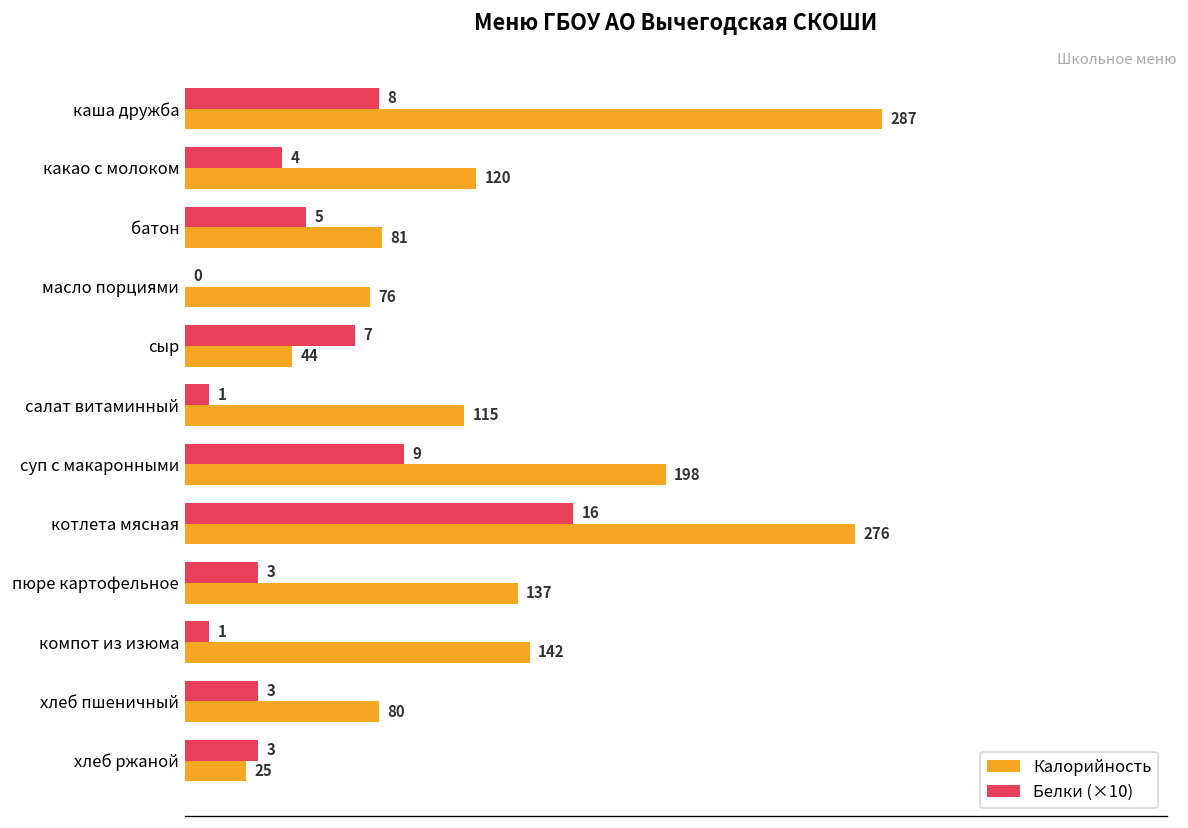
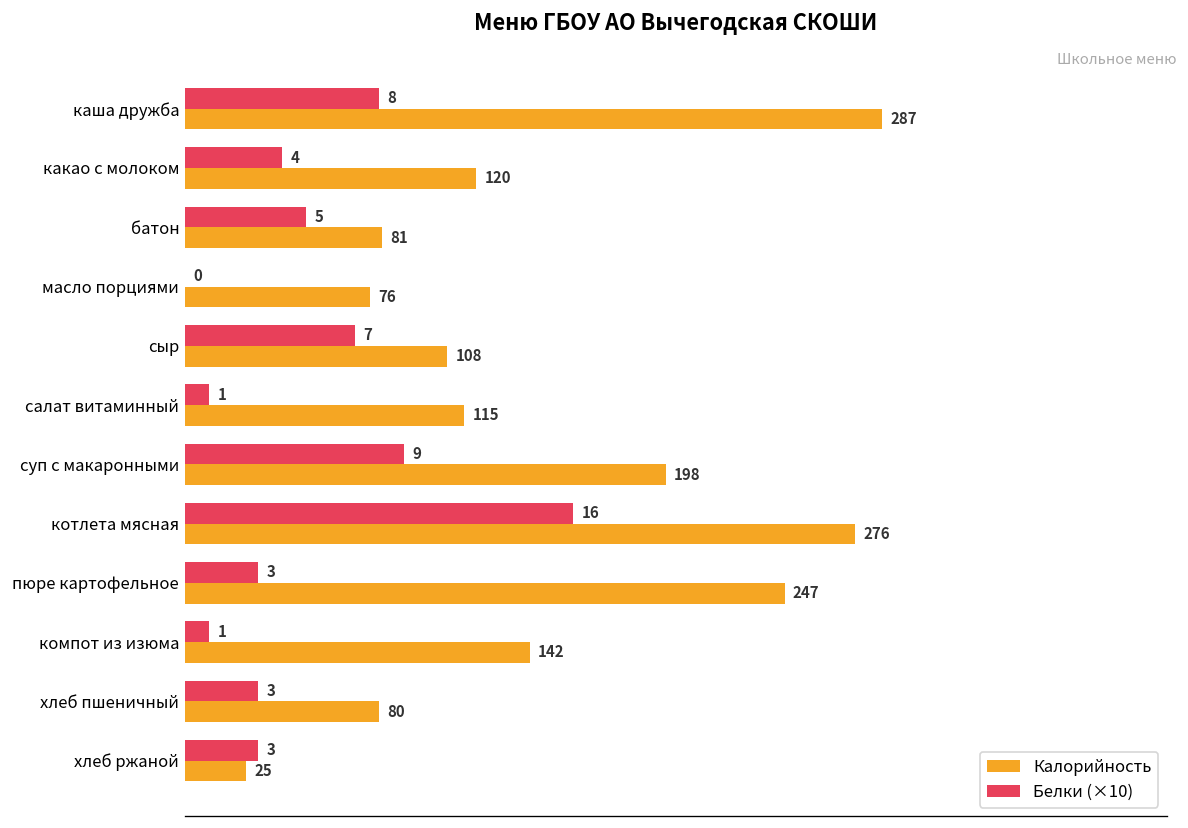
  {
    "Калорийность": {
      "каша дружба": 287,
      "какао с молоком": 120,
      "батон": 81,
      "масло порциями": 76,
-     "сыр": 44,
+     "сыр": 108,
      "салат витаминный": 115,
      "суп с макаронными": 198,
      "котлета мясная": 276,
-     "пюре картофельное": 137,
+     "пюре картофельное": 247,
      "компот из изюма": 142,
      "хлеб пшеничный": 80,
      "хлеб ржаной": 25
    },
    "Белки (×10)": {
      "масло порциями": 0
    }
  }
